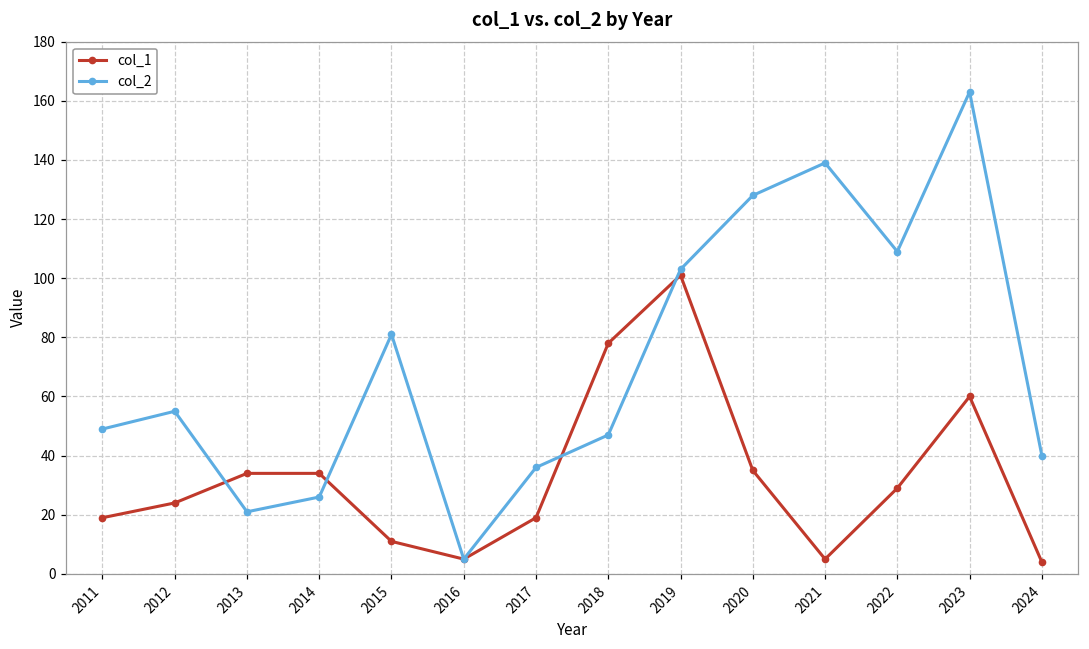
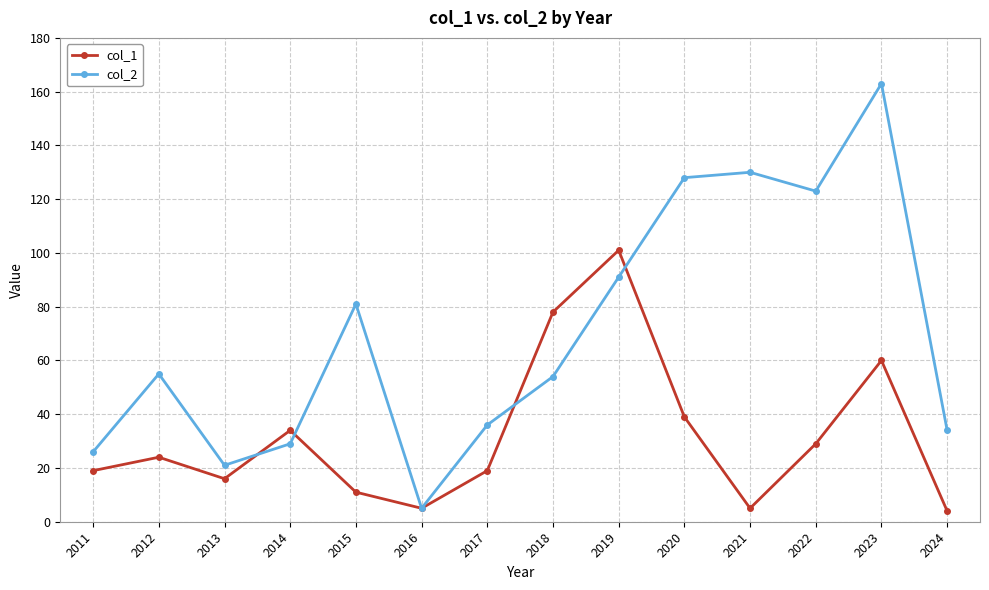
  {
    "col_1": {
      "2011": 19,
      "2012": 24,
-     "2013": 34,
+     "2013": 16,
      "2014": 34,
      "2015": 11,
      "2017": 19,
      "2018": 78,
      "2019": 101,
-     "2020": 35,
+     "2020": 39,
      "2021": 5,
      "2022": 29,
      "2023": 60,
      "2024": 4
    },
    "col_2": {
-     "2011": 49,
+     "2011": 26,
      "2012": 55,
      "2013": 21,
-     "2014": 26,
+     "2014": 29,
      "2015": 81,
      "2017": 36,
-     "2018": 47,
-     "2019": 103,
+     "2018": 54,
+     "2019": 91,
      "2020": 128,
-     "2021": 139,
-     "2022": 109,
+     "2021": 130,
+     "2022": 123,
      "2023": 163,
-     "2024": 40
+     "2024": 34
    }
  }
